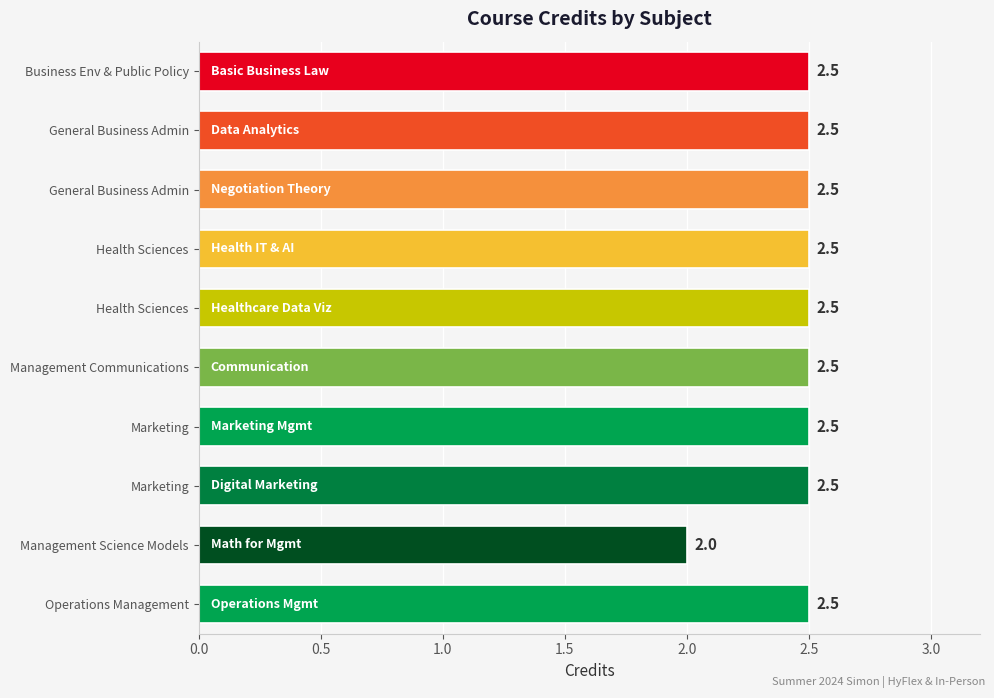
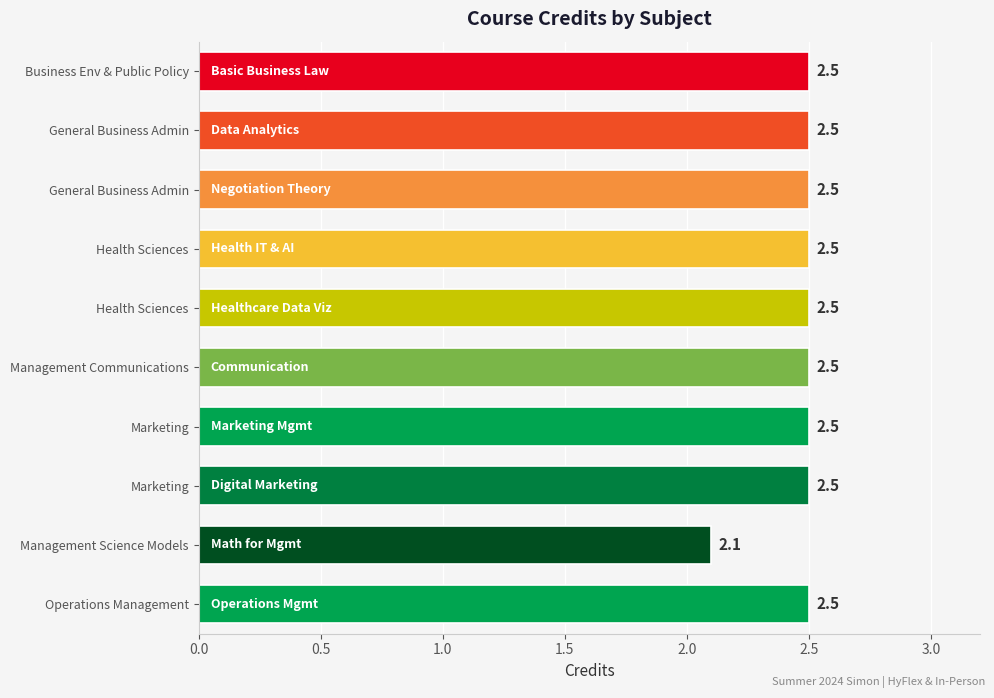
  {
    "Business Env & Public Policy": 2.5,
    "Management Communications": 2.5,
-   "Management Science Models": 2.0,
+   "Management Science Models": 2.1,
    "Operations Management": 2.5
  }
